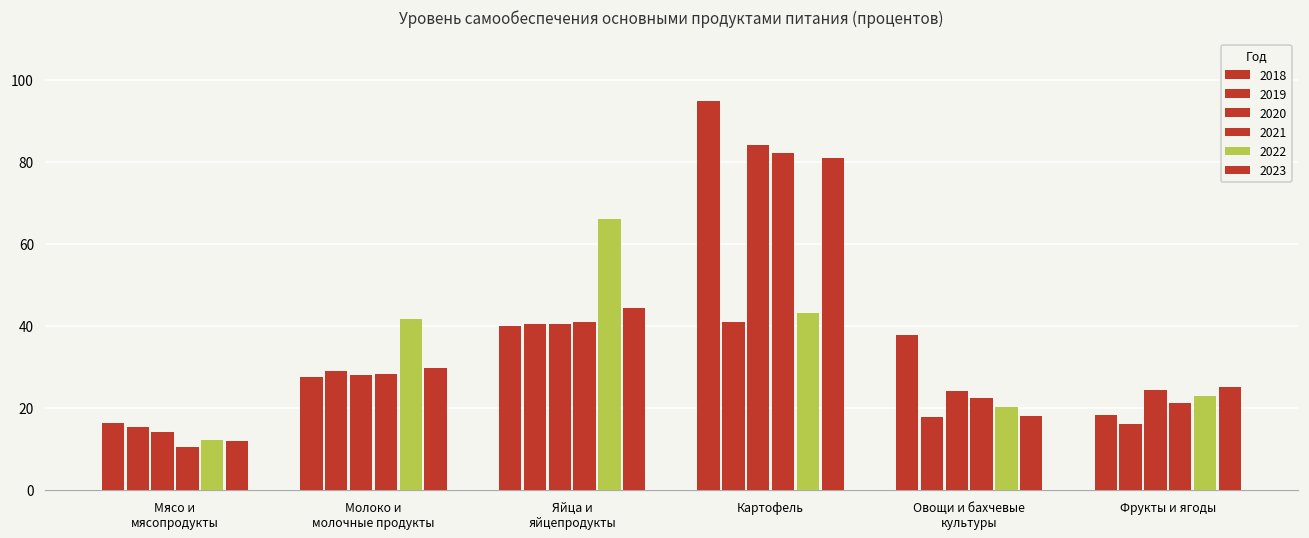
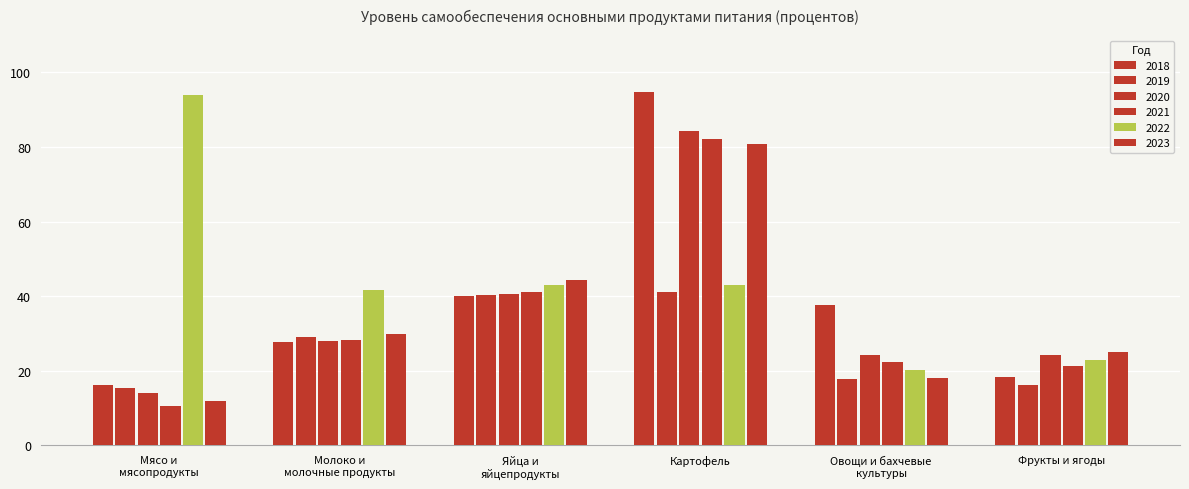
  {
    "2022": {
-     "Мясо и мясопродукты": 12,
+     "Мясо и мясопродукты": 94,
      "Молоко и молочные продукты": 42,
-     "Яйца и яйцепродукты": 66,
+     "Яйца и яйцепродукты": 43,
      "Картофель": 43,
      "Овощи и бахчевые культуры": 20,
      "Фрукты и ягоды": 23
    }
  }
